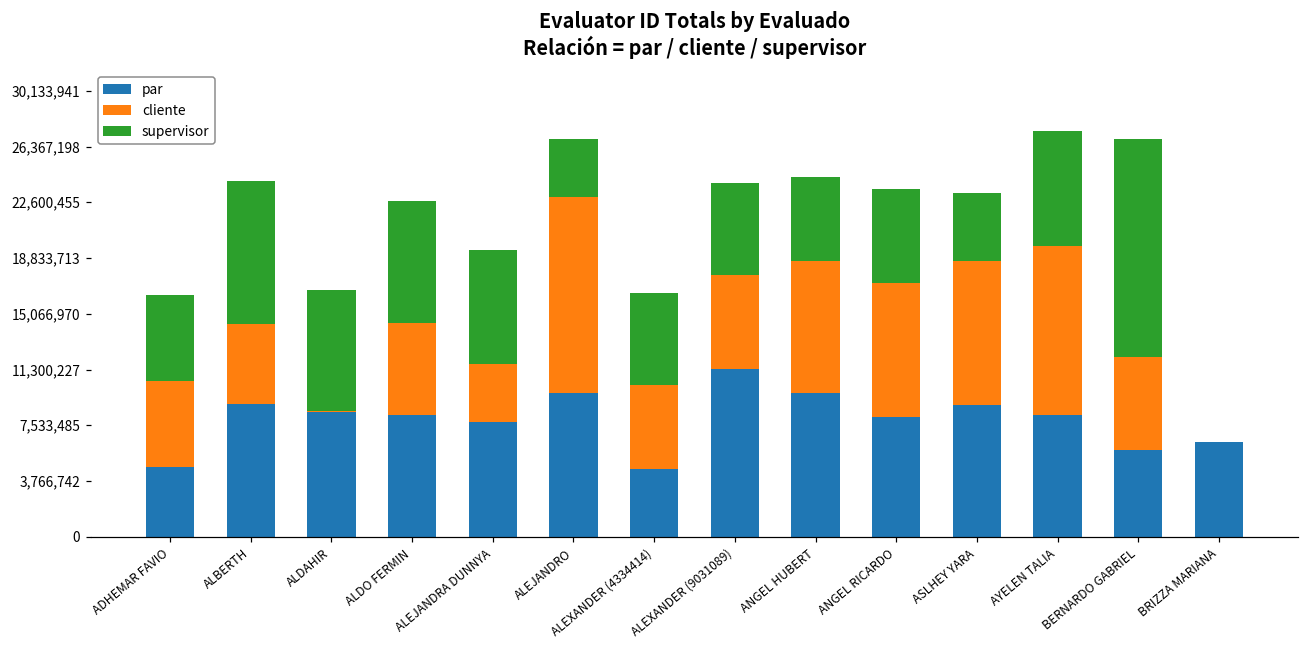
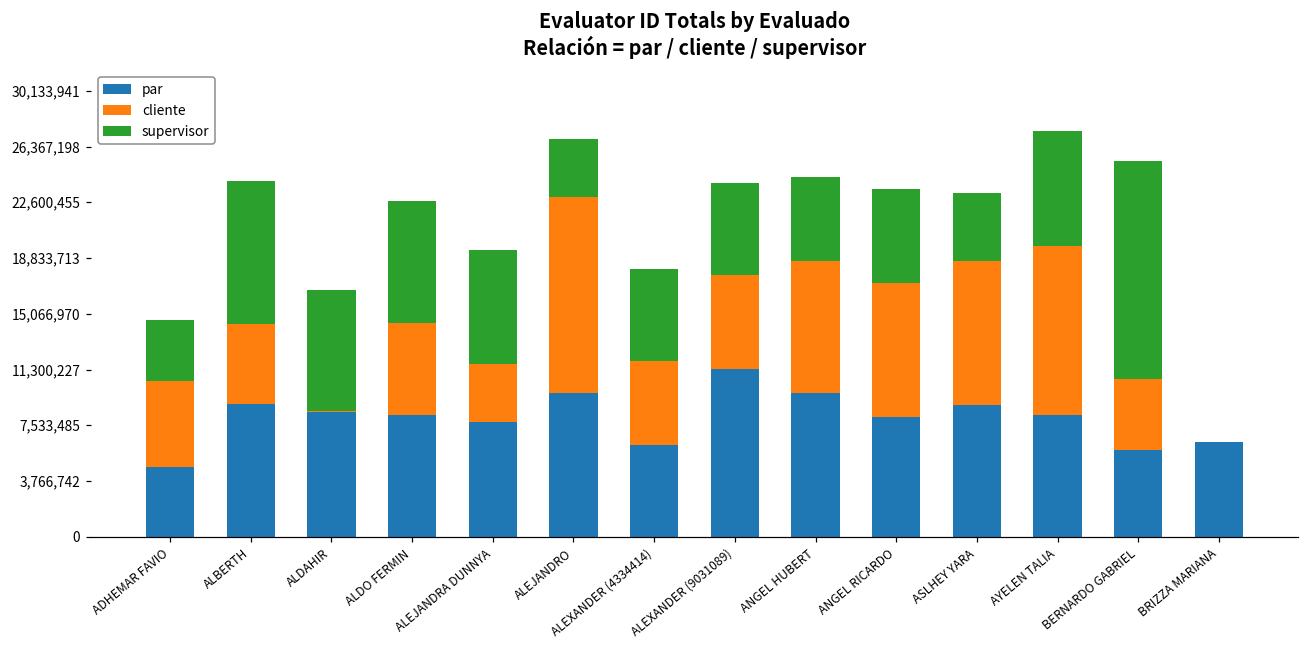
  {
    "par": {
      "ADHEMAR FAVIO": "4,700,000",
      "ALBERTH": "9,000,000",
      "ALDAHIR": "8,400,000",
      "ALDO FERMIN": "8,300,000",
      "ALEJANDRA DUNNYA": "7,700,000",
      "ALEJANDRO": "9,700,000",
-     "ALEXANDER (4334414)": "4,600,000",
+     "ALEXANDER (4334414)": "6,200,000",
      "ALEXANDER (9031089)": "11,400,000",
      "ANGEL HUBERT": "9,700,000",
      "ANGEL RICARDO": "8,100,000",
      "ASLHEY YARA": "8,900,000",
      "AYELEN TALIA": "8,300,000",
      "BERNARDO GABRIEL": "5,900,000",
      "BRIZZA MARIANA": "6,400,000"
    },
    "cliente": {
      "ADHEMAR FAVIO": "5,800,000",
      "ALBERTH": "5,400,000",
      "ALDO FERMIN": "6,200,000",
      "ALEJANDRA DUNNYA": "3,900,000",
      "ALEJANDRO": "13,300,000",
      "ALEXANDER (4334414)": "5,700,000",
      "ALEXANDER (9031089)": "6,300,000",
      "ANGEL HUBERT": "8,900,000",
      "ANGEL RICARDO": "9,000,000",
      "ASLHEY YARA": "9,700,000",
      "AYELEN TALIA": "11,400,000",
-     "BERNARDO GABRIEL": "6,300,000",
+     "BERNARDO GABRIEL": "4,800,000",
      "BRIZZA MARIANA": "0"
    },
    "supervisor": {
-     "ADHEMAR FAVIO": "5,800,000",
+     "ADHEMAR FAVIO": "4,100,000",
      "ALBERTH": "9,700,000",
      "ALDAHIR": "8,200,000",
      "ALDO FERMIN": "8,200,000",
      "ALEJANDRA DUNNYA": "7,700,000",
      "ALEJANDRO": "3,900,000",
      "ALEXANDER (4334414)": "6,200,000",
      "ALEXANDER (9031089)": "6,200,000",
      "ANGEL HUBERT": "5,700,000",
      "ANGEL RICARDO": "6,400,000",
      "ASLHEY YARA": "4,600,000",
      "AYELEN TALIA": "7,700,000",
      "BERNARDO GABRIEL": "14,700,000",
      "BRIZZA MARIANA": "0"
    }
  }
